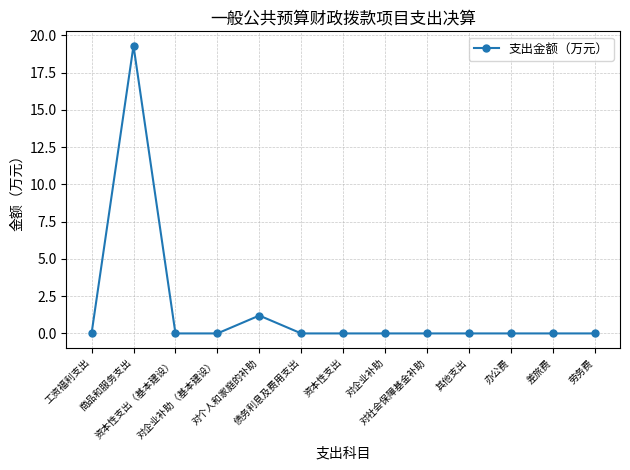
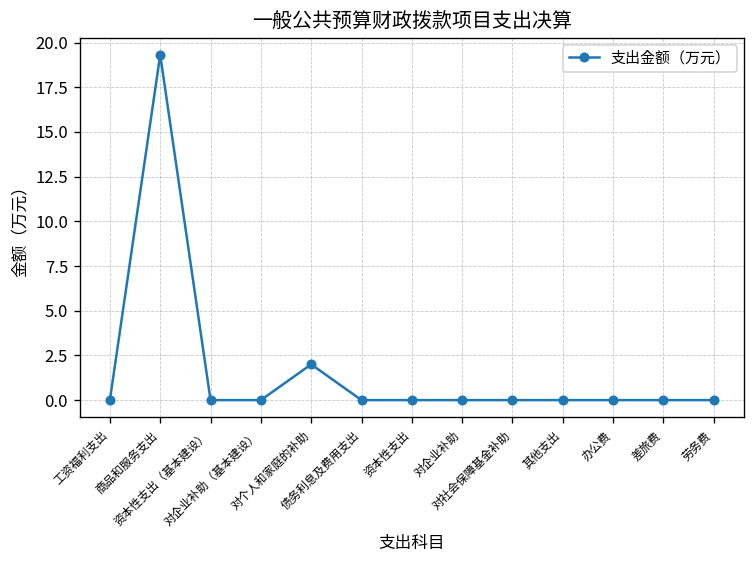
  {
    "工资福利支出": 0.0,
    "商品和服务支出": 19.3,
    "资本性支出（基本建设）": 0.0,
    "对企业补助（基本建设）": 0.0,
-   "对个人和家庭的补助": 1.2,
+   "对个人和家庭的补助": 2.0,
    "债务利息及费用支出": 0.0,
    "资本性支出": 0.0,
    "对企业补助": 0.0,
    "对社会保障基金补助": 0.0,
    "其他支出": 0.0,
    "办公费": 0.0,
    "差旅费": 0.0,
    "劳务费": 0.0
  }
